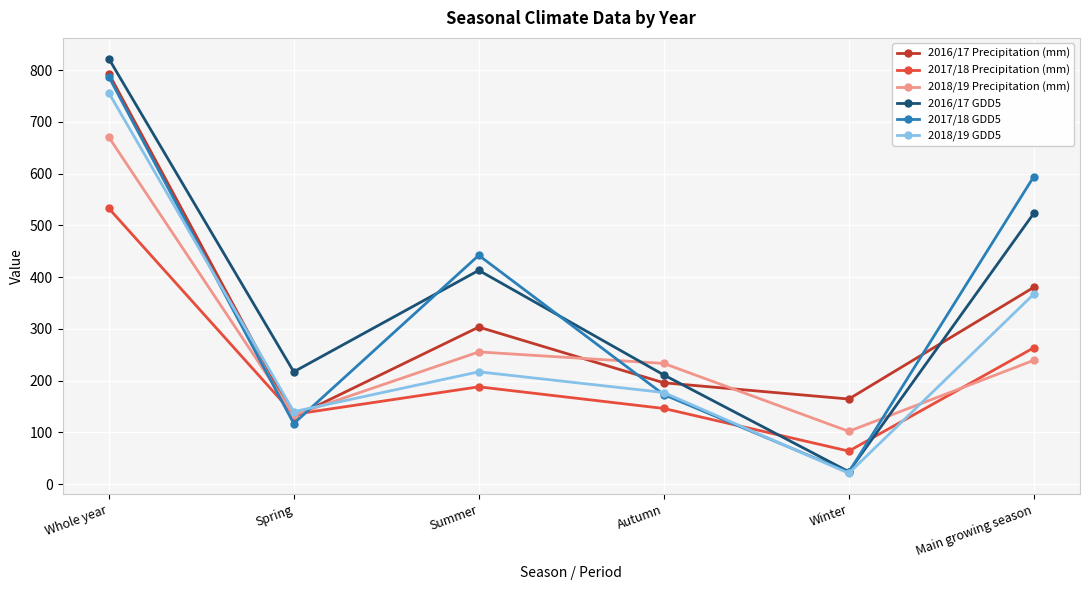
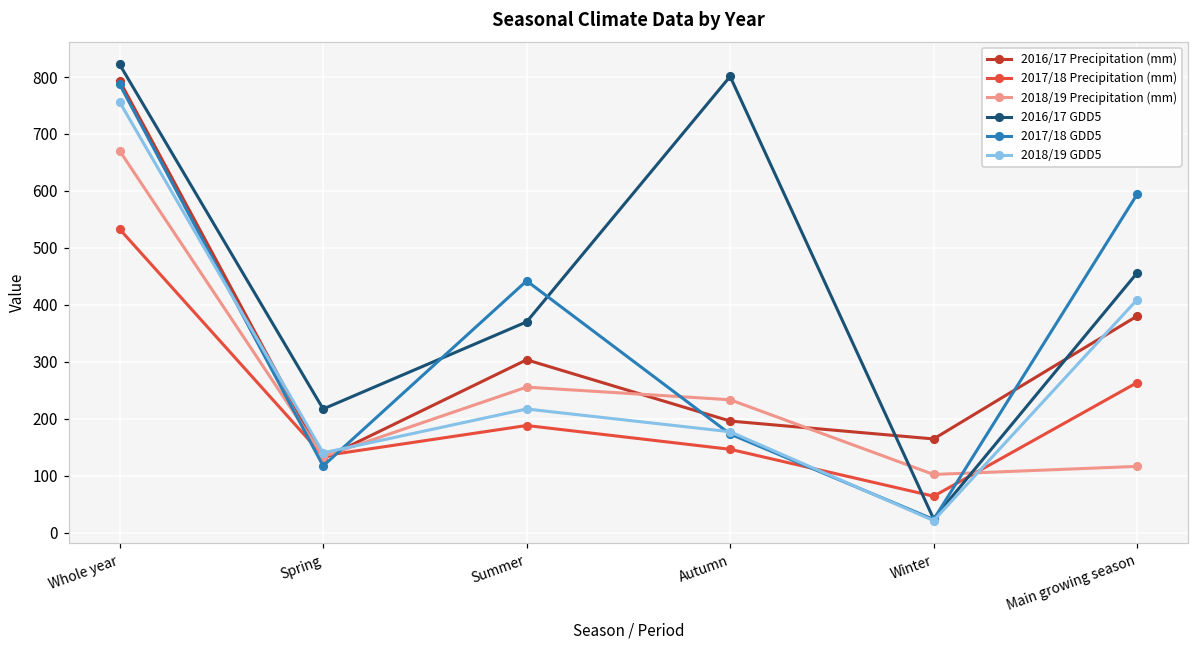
  {
    "2018/19 Precipitation (mm)": {
      "Whole year": 670,
      "Summer": 260,
      "Autumn": 230,
      "Winter": 100,
-     "Main growing season": 240
+     "Main growing season": 120
    },
    "2016/17 GDD5": {
      "Whole year": 820,
      "Spring": 220,
-     "Summer": 410,
-     "Autumn": 210,
-     "Main growing season": 520
+     "Summer": 370,
+     "Autumn": 800,
+     "Main growing season": 460
    },
    "2017/18 GDD5": {
      "Whole year": 790,
      "Spring": 120,
      "Summer": 440,
      "Main growing season": 590
    },
    "2018/19 GDD5": {
      "Whole year": 760,
      "Spring": 140,
      "Summer": 220,
-     "Main growing season": 370
+     "Main growing season": 410
    }
  }
